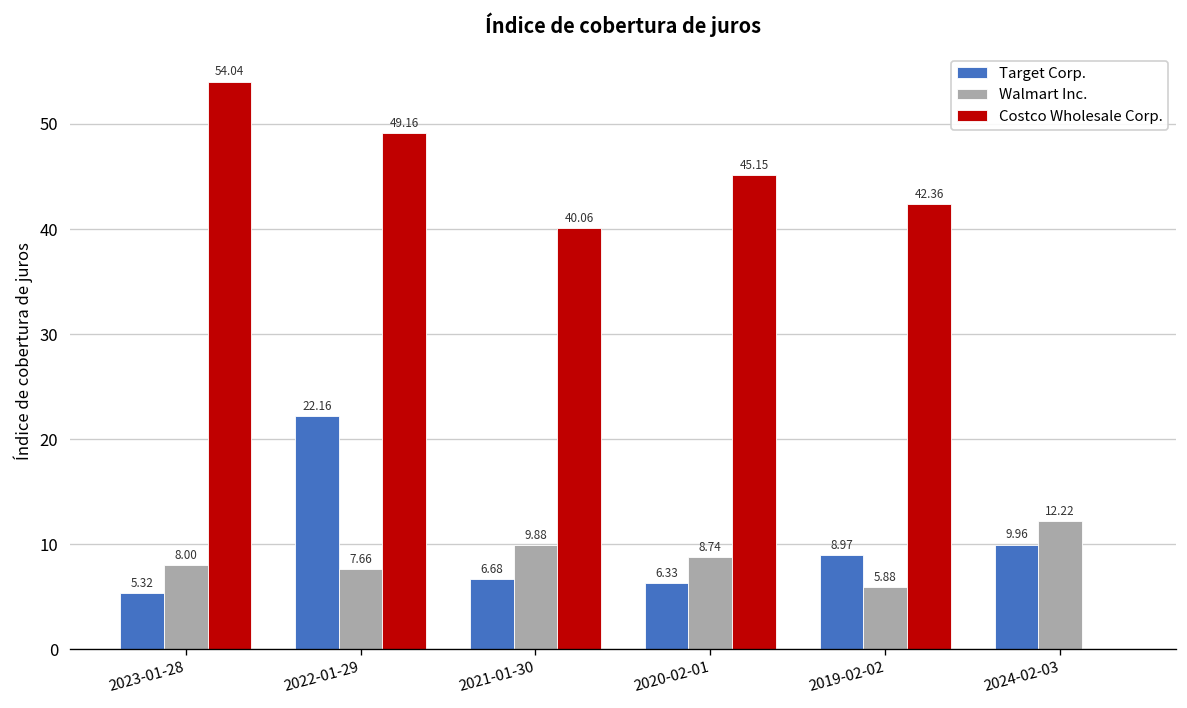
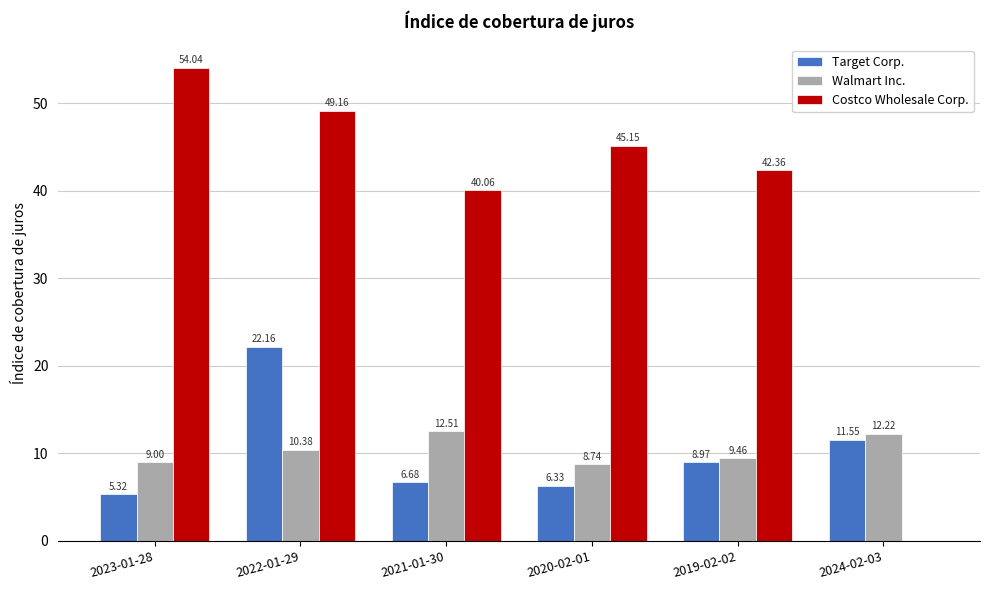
  {
    "Target Corp.": {
      "2023-01-28": 5.32,
      "2022-01-29": 22.16,
      "2021-01-30": 6.68,
      "2020-02-01": 6.33,
      "2019-02-02": 8.97,
-     "2024-02-03": 9.96
+     "2024-02-03": 11.55
    },
    "Walmart Inc.": {
-     "2023-01-28": 8.00,
-     "2022-01-29": 7.66,
-     "2021-01-30": 9.88,
+     "2023-01-28": 9.00,
+     "2022-01-29": 10.38,
+     "2021-01-30": 12.51,
      "2020-02-01": 8.74,
-     "2019-02-02": 5.88,
+     "2019-02-02": 9.46,
      "2024-02-03": 12.22
    },
    "Costco Wholesale Corp.": {
      "2023-01-28": 54.04,
      "2022-01-29": 49.16,
      "2021-01-30": 40.06,
      "2020-02-01": 45.15,
      "2019-02-02": 42.36
    }
  }
